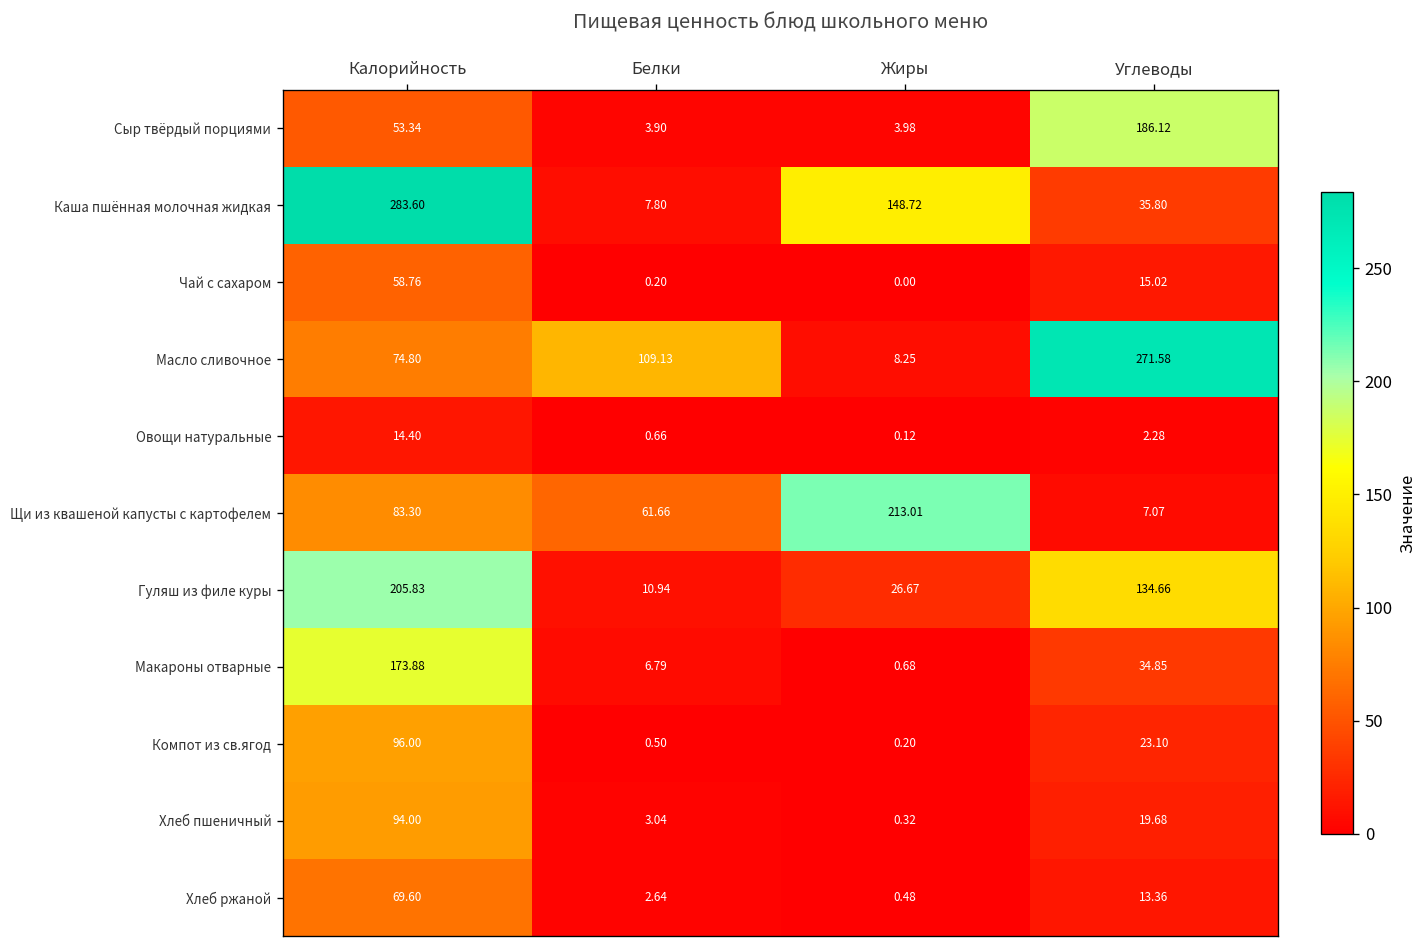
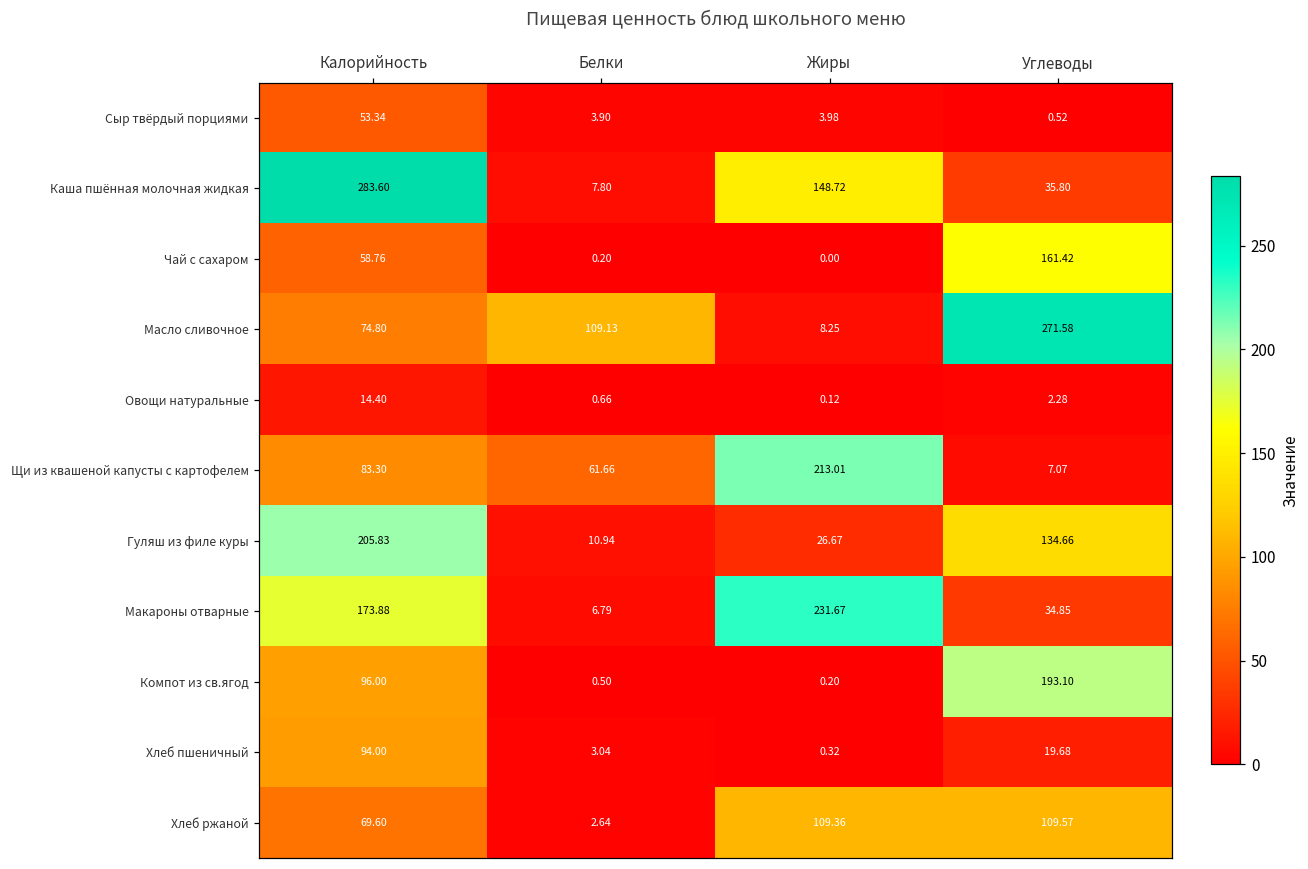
  {
    "Сыр твёрдый порциями": {
      "Калорийность": 53.34,
      "Белки": 3.90,
      "Жиры": 3.98,
-     "Углеводы": 186.12
+     "Углеводы": 0.52
    },
    "Каша пшённая молочная жидкая": {
      "Калорийность": 283.60,
      "Белки": 7.80,
      "Жиры": 148.72,
      "Углеводы": 35.80
    },
    "Чай с сахаром": {
      "Калорийность": 58.76,
      "Белки": 0.20,
      "Жиры": 0.00,
-     "Углеводы": 15.02
+     "Углеводы": 161.42
    },
    "Масло сливочное": {
      "Калорийность": 74.80,
      "Белки": 109.13,
      "Жиры": 8.25,
      "Углеводы": 271.58
    },
    "Овощи натуральные": {
      "Калорийность": 14.40,
      "Белки": 0.66,
      "Жиры": 0.12,
      "Углеводы": 2.28
    },
    "Щи из квашеной капусты с картофелем": {
      "Калорийность": 83.30,
      "Белки": 61.66,
      "Жиры": 213.01,
      "Углеводы": 7.07
    },
    "Гуляш из филе куры": {
      "Калорийность": 205.83,
      "Белки": 10.94,
      "Жиры": 26.67,
      "Углеводы": 134.66
    },
    "Макароны отварные": {
      "Калорийность": 173.88,
      "Белки": 6.79,
-     "Жиры": 0.68,
+     "Жиры": 231.67,
      "Углеводы": 34.85
    },
    "Компот из св.ягод": {
      "Калорийность": 96.00,
      "Белки": 0.50,
      "Жиры": 0.20,
-     "Углеводы": 23.10
+     "Углеводы": 193.10
    },
    "Хлеб пшеничный": {
      "Калорийность": 94.00,
      "Белки": 3.04,
      "Жиры": 0.32,
      "Углеводы": 19.68
    },
    "Хлеб ржаной": {
      "Калорийность": 69.60,
      "Белки": 2.64,
-     "Жиры": 0.48,
-     "Углеводы": 13.36
+     "Жиры": 109.36,
+     "Углеводы": 109.57
    }
  }
